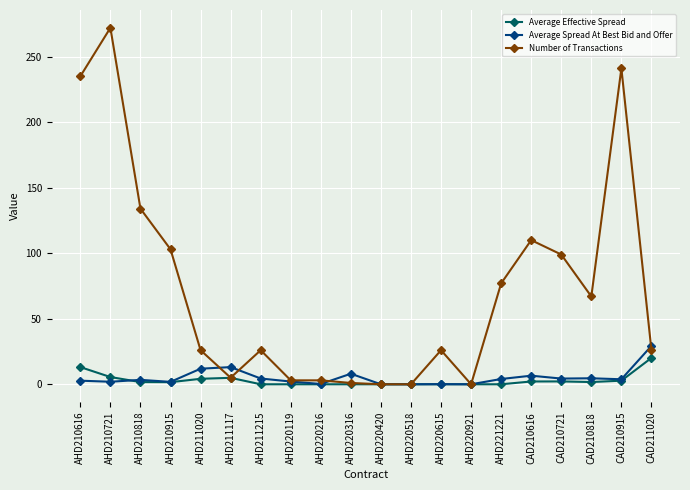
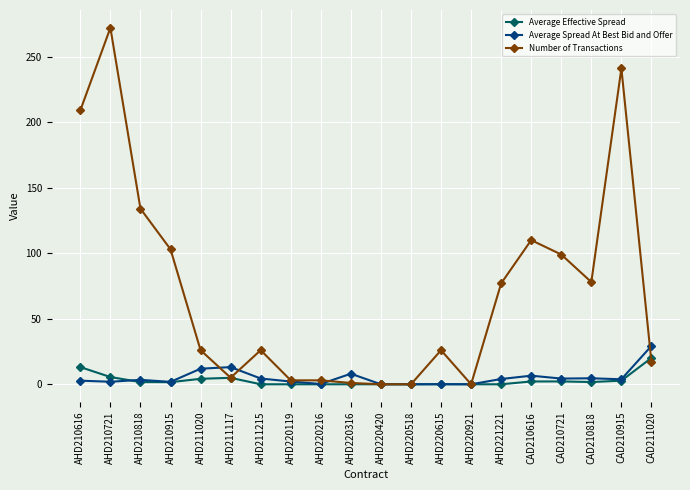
  {
    "Number of Transactions": {
-     "AHD210616": 235,
+     "AHD210616": 209,
      "AHD210721": 272,
      "AHD210818": 134,
      "AHD210915": 103,
      "AHD211020": 26,
      "AHD211215": 26,
      "AHD220216": 3,
      "AHD220615": 26,
      "AHD221221": 77,
      "CAD210616": 110,
      "CAD210721": 99,
-     "CAD210818": 67,
+     "CAD210818": 78,
      "CAD210915": 241,
-     "CAD211020": 26
+     "CAD211020": 17
    }
  }
